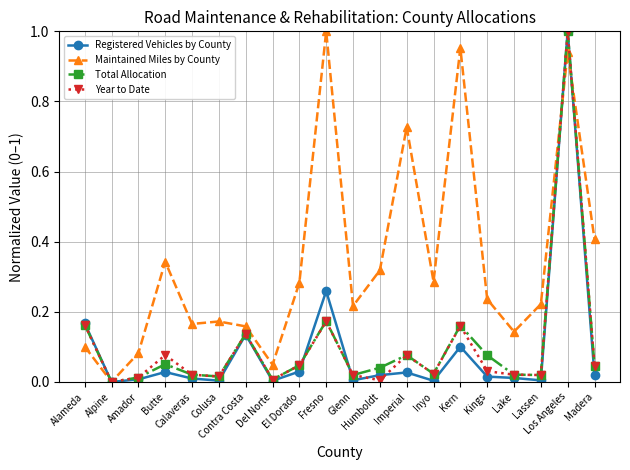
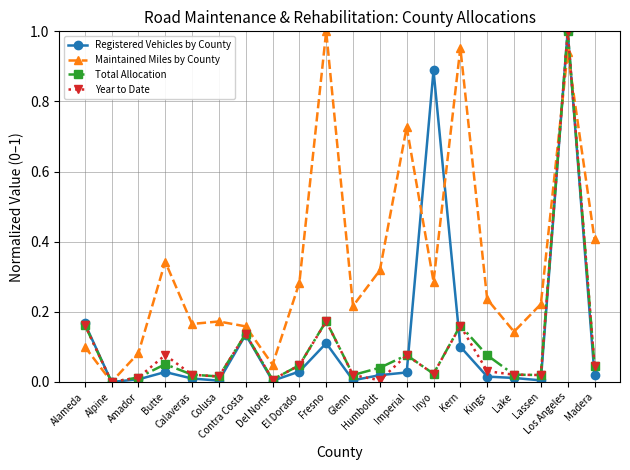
  {
    "Registered Vehicles by County": {
      "Butte": 0.03,
      "Calaveras": 0.01,
      "Colusa": 0.00,
      "El Dorado": 0.03,
-     "Fresno": 0.26,
+     "Fresno": 0.11,
      "Glenn": 0.00,
      "Humboldt": 0.02,
      "Imperial": 0.03,
-     "Inyo": 0.00,
+     "Inyo": 0.89,
      "Kern": 0.10,
      "Kings": 0.02,
      "Lake": 0.01,
      "Lassen": 0.00,
      "Madera": 0.02
    },
    "Maintained Miles by County": {
      "Alameda": 0.10,
      "Amador": 0.08,
      "Butte": 0.34,
      "Calaveras": 0.17,
      "Colusa": 0.17,
      "Contra Costa": 0.16,
      "Del Norte": 0.05,
      "El Dorado": 0.28,
      "Fresno": 1.00,
      "Glenn": 0.22,
      "Humboldt": 0.32,
      "Imperial": 0.73,
      "Inyo": 0.29,
      "Kern": 0.95,
      "Kings": 0.24,
      "Lake": 0.14,
      "Lassen": 0.22,
      "Los Angeles": 0.94,
      "Madera": 0.41
    },
    "Total Allocation": {
      "Butte": 0.05,
      "Humboldt": 0.04,
      "Kings": 0.08
    },
    "Year to Date": {
      "Butte": 0.08,
      "Humboldt": 0.00,
      "Kings": 0.03
    }
  }
